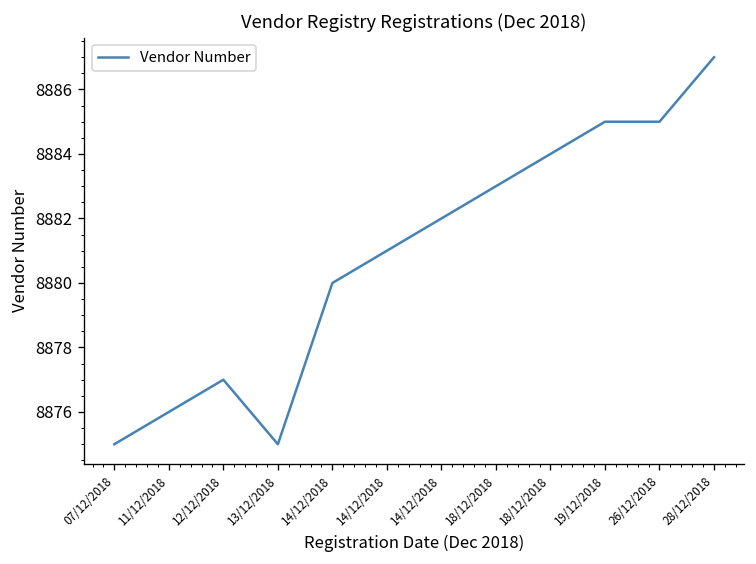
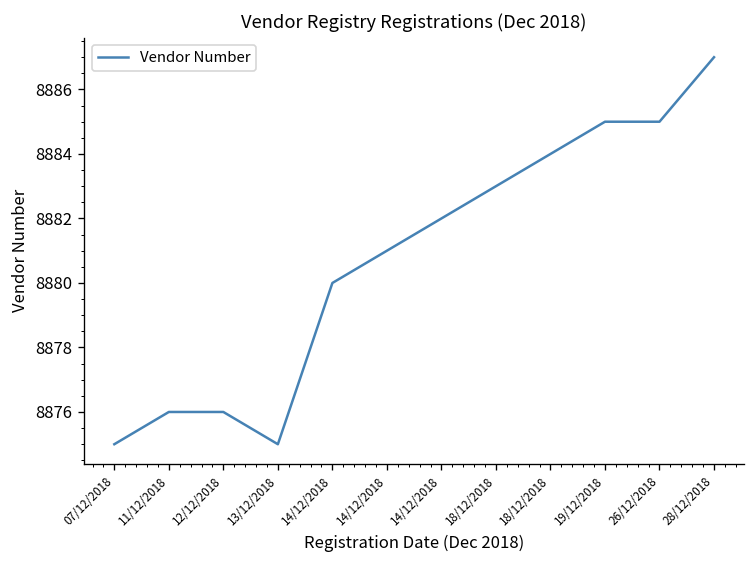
  {
    "07/12/2018": 8875,
    "11/12/2018": 8876,
-   "12/12/2018": 8877,
+   "12/12/2018": 8876,
    "13/12/2018": 8875,
    "19/12/2018": 8885,
    "26/12/2018": 8885,
    "28/12/2018": 8887
  }
